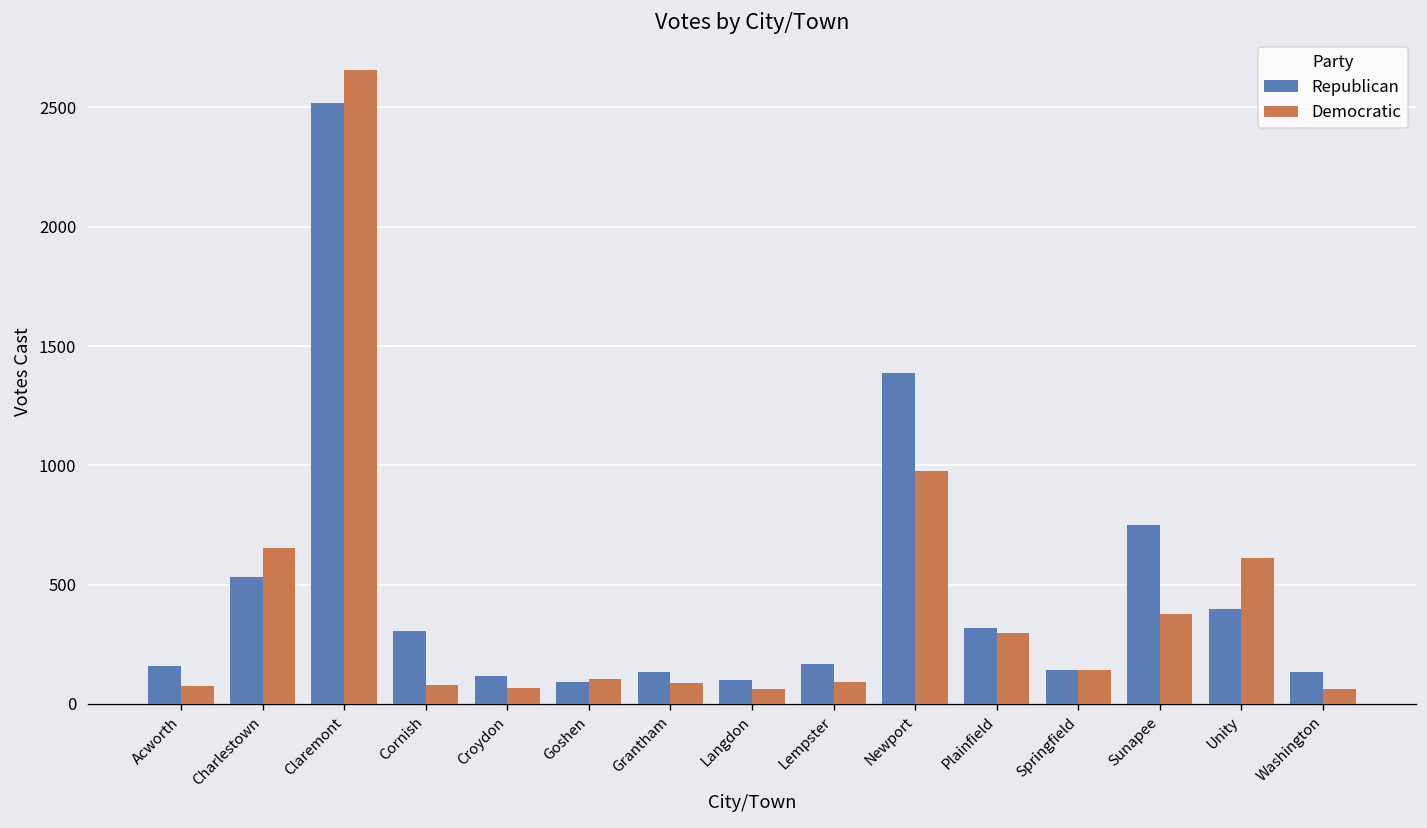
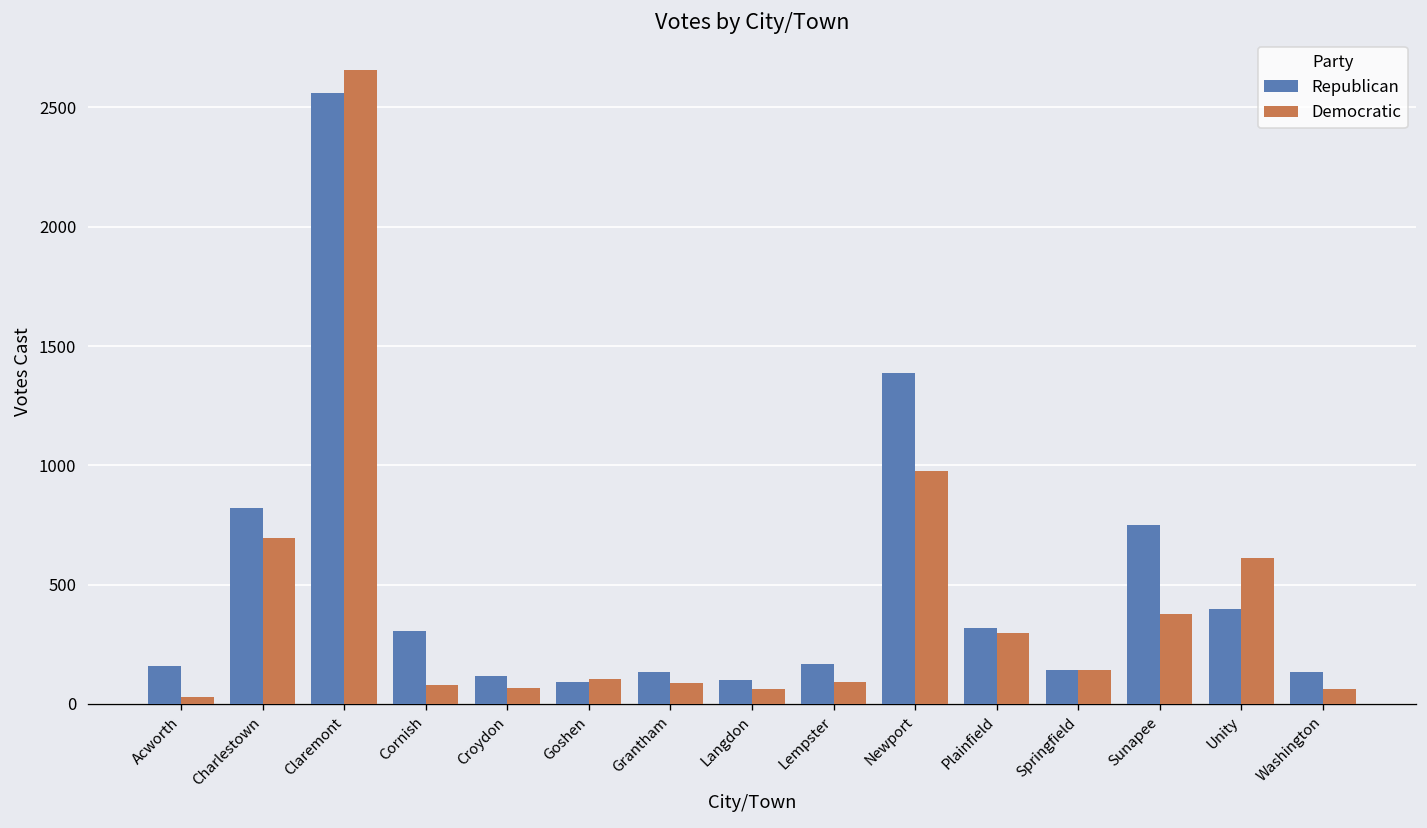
  {
    "Republican": {
      "Acworth": 160,
-     "Charlestown": 530,
-     "Claremont": 2520,
+     "Charlestown": 820,
+     "Claremont": 2560,
      "Cornish": 310,
      "Croydon": 120,
      "Goshen": 90,
      "Grantham": 130,
      "Langdon": 100,
      "Lempster": 170,
      "Newport": 1390,
      "Plainfield": 320,
      "Springfield": 140,
      "Sunapee": 750,
      "Unity": 400,
      "Washington": 130
    },
    "Democratic": {
-     "Acworth": 80,
-     "Charlestown": 650,
+     "Acworth": 30,
+     "Charlestown": 700,
      "Claremont": 2660,
      "Cornish": 80,
      "Croydon": 70,
      "Goshen": 100,
      "Grantham": 90,
      "Langdon": 60,
      "Lempster": 90,
      "Newport": 980,
      "Plainfield": 300,
      "Springfield": 140,
      "Sunapee": 380,
      "Unity": 610,
      "Washington": 60
    }
  }
